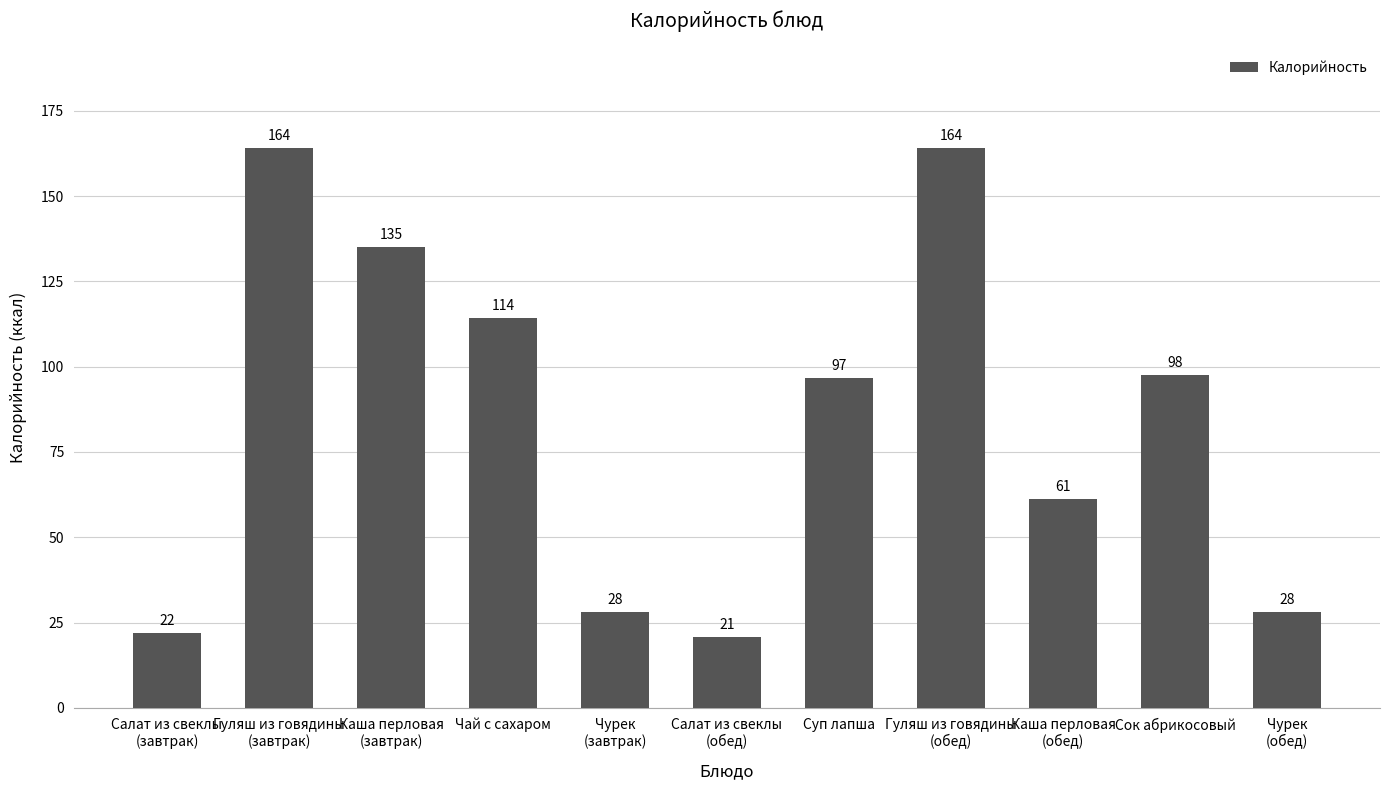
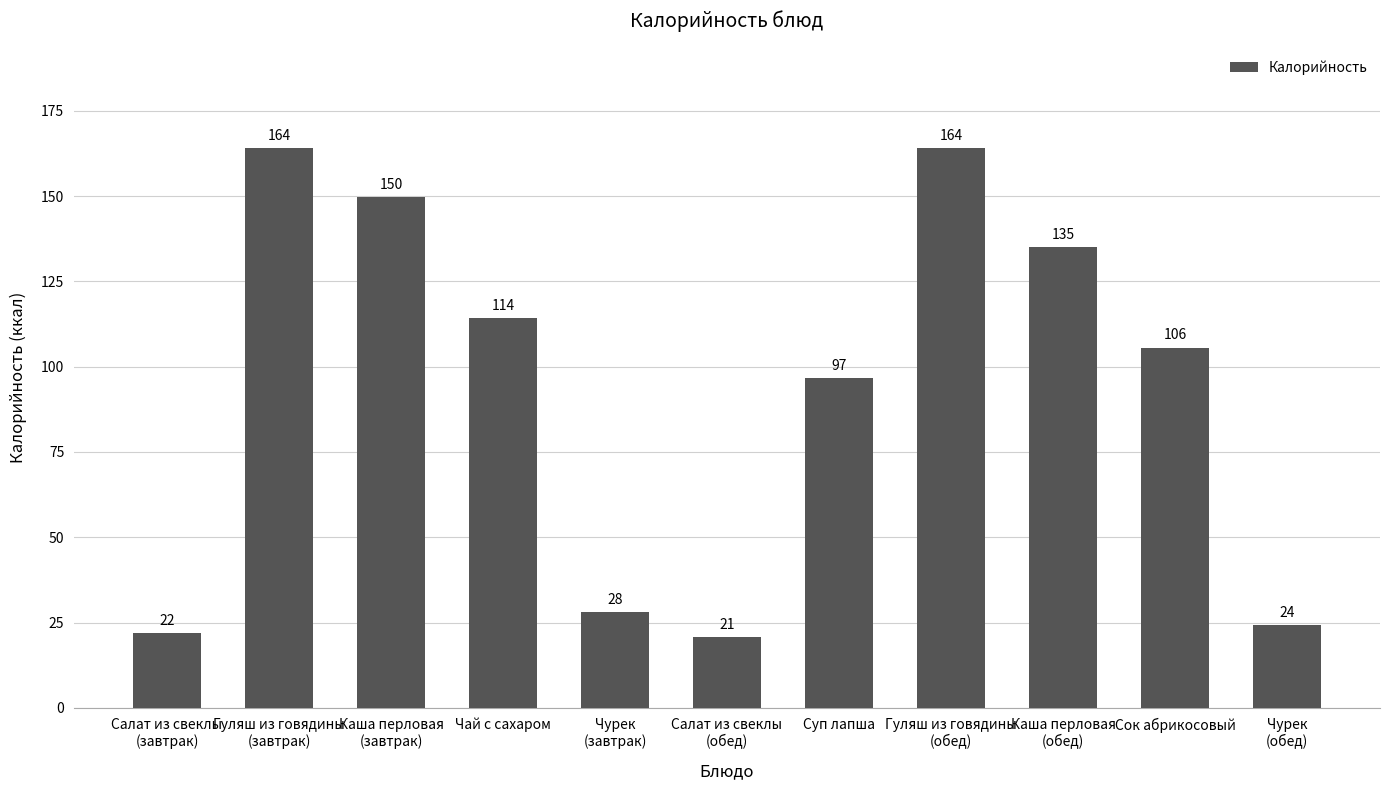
  {
    "Салат из свеклы (завтрак)": 22,
    "Гуляш из говядины (завтрак)": 164,
-   "Каша перловая (завтрак)": 135,
+   "Каша перловая (завтрак)": 150,
    "Чай с сахаром": 114,
    "Чурек (завтрак)": 28,
    "Салат из свеклы (обед)": 21,
    "Суп лапша": 97,
    "Гуляш из говядины (обед)": 164,
-   "Каша перловая (обед)": 61,
-   "Сок абрикосовый": 98,
-   "Чурек (обед)": 28
+   "Каша перловая (обед)": 135,
+   "Сок абрикосовый": 106,
+   "Чурек (обед)": 24
  }
